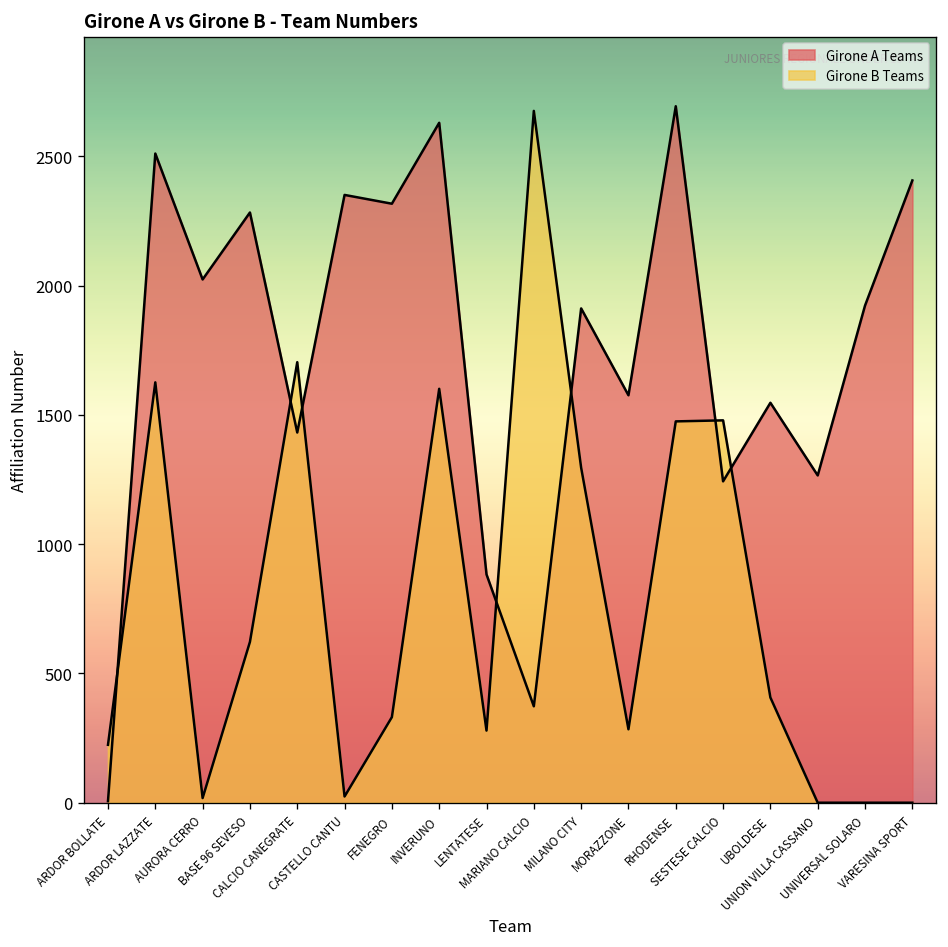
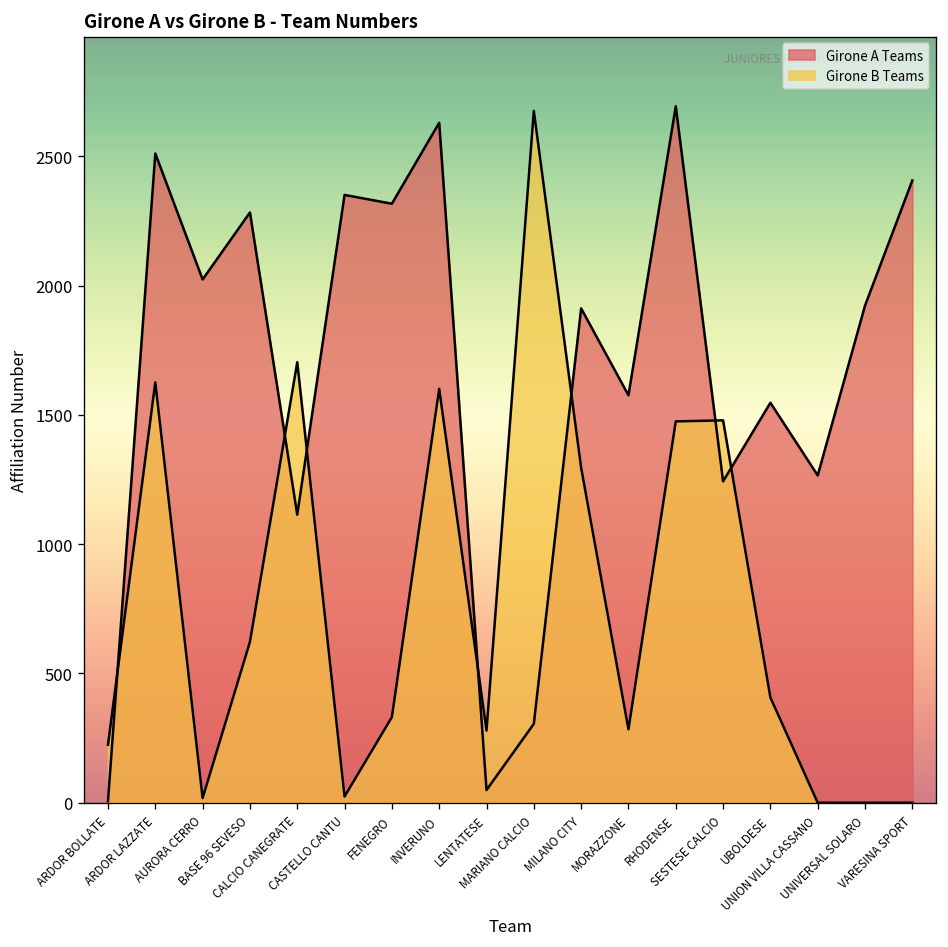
  {
    "Girone A Teams": {
      "ARDOR BOLLATE": 10,
      "ARDOR LAZZATE": 2510,
      "AURORA CERRO": 2020,
      "BASE 96 SEVESO": 2280,
-     "CALCIO CANEGRATE": 1430,
+     "CALCIO CANEGRATE": 1110,
      "CASTELLO CANTU": 2350,
      "FENEGRO": 2320,
      "INVERUNO": 2630,
-     "LENTATESE": 880,
-     "MARIANO CALCIO": 370,
+     "LENTATESE": 50,
+     "MARIANO CALCIO": 310,
      "MILANO CITY": 1910,
      "MORAZZONE": 1580,
      "RHODENSE": 2690,
      "SESTESE CALCIO": 1240,
      "UBOLDESE": 1550,
      "UNION VILLA CASSANO": 1270,
      "UNIVERSAL SOLARO": 1920,
      "VARESINA SPORT": 2410
    },
    "Girone B Teams": {
      "ARDOR BOLLATE": 220,
      "ARDOR LAZZATE": 1630,
      "AURORA CERRO": 20,
      "BASE 96 SEVESO": 620,
      "CALCIO CANEGRATE": 1700,
      "CASTELLO CANTU": 20,
      "FENEGRO": 330,
      "INVERUNO": 1600,
      "LENTATESE": 280,
      "MARIANO CALCIO": 2680,
      "MILANO CITY": 1300,
      "MORAZZONE": 280,
      "RHODENSE": 1480,
      "SESTESE CALCIO": 1480,
      "UBOLDESE": 410,
      "UNION VILLA CASSANO": 0,
      "UNIVERSAL SOLARO": 0,
      "VARESINA SPORT": 0
    }
  }
